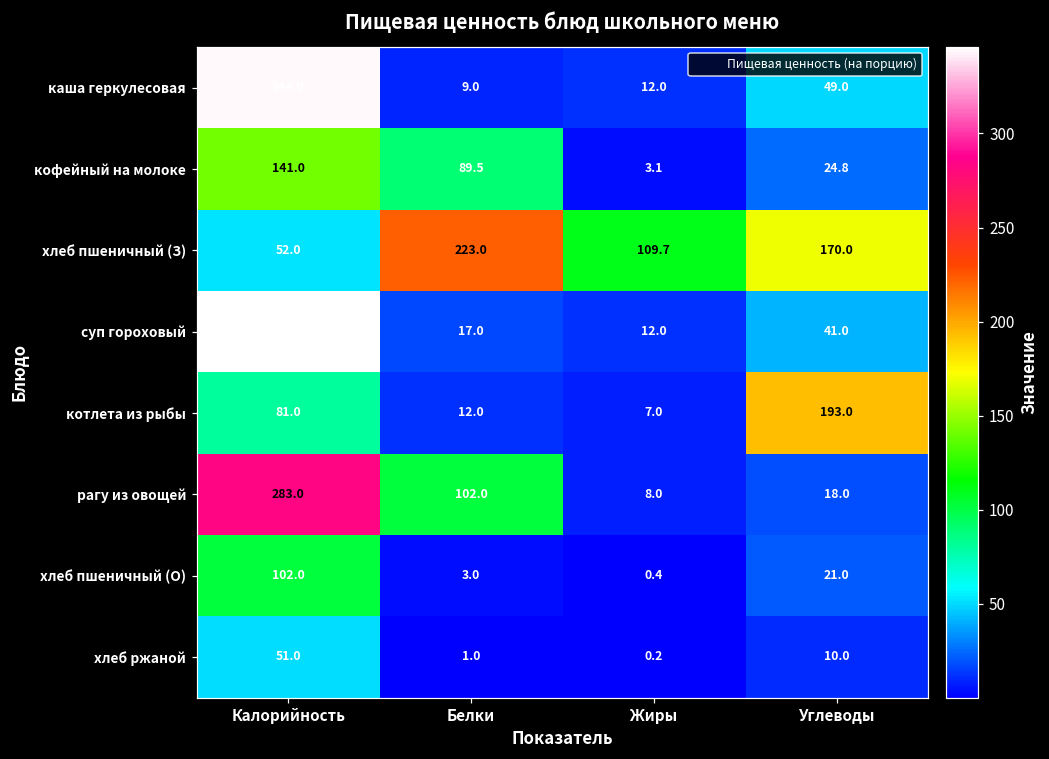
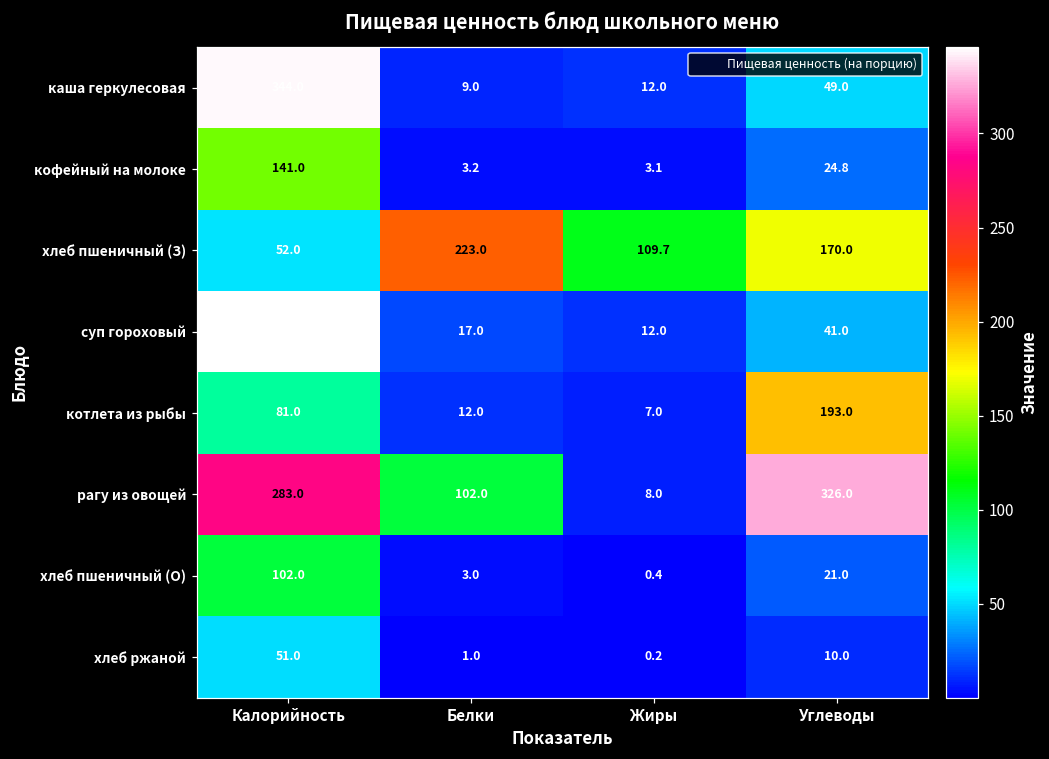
  {
    "каша геркулесовая": {
      "Белки": 9.0,
      "Жиры": 12.0,
      "Углеводы": 49.0
    },
    "кофейный на молоке": {
      "Калорийность": 141.0,
-     "Белки": 89.5,
+     "Белки": 3.2,
      "Жиры": 3.1,
      "Углеводы": 24.8
    },
    "хлеб пшеничный (З)": {
      "Калорийность": 52.0,
      "Белки": 223.0,
      "Жиры": 109.7,
      "Углеводы": 170.0
    },
    "суп гороховый": {
      "Белки": 17.0,
      "Жиры": 12.0,
      "Углеводы": 41.0
    },
    "котлета из рыбы": {
      "Калорийность": 81.0,
      "Белки": 12.0,
      "Жиры": 7.0,
      "Углеводы": 193.0
    },
    "рагу из овощей": {
      "Калорийность": 283.0,
      "Белки": 102.0,
      "Жиры": 8.0,
-     "Углеводы": 18.0
+     "Углеводы": 326.0
    },
    "хлеб пшеничный (О)": {
      "Калорийность": 102.0,
      "Белки": 3.0,
      "Жиры": 0.4,
      "Углеводы": 21.0
    },
    "хлеб ржаной": {
      "Калорийность": 51.0,
      "Белки": 1.0,
      "Жиры": 0.2,
      "Углеводы": 10.0
    }
  }
